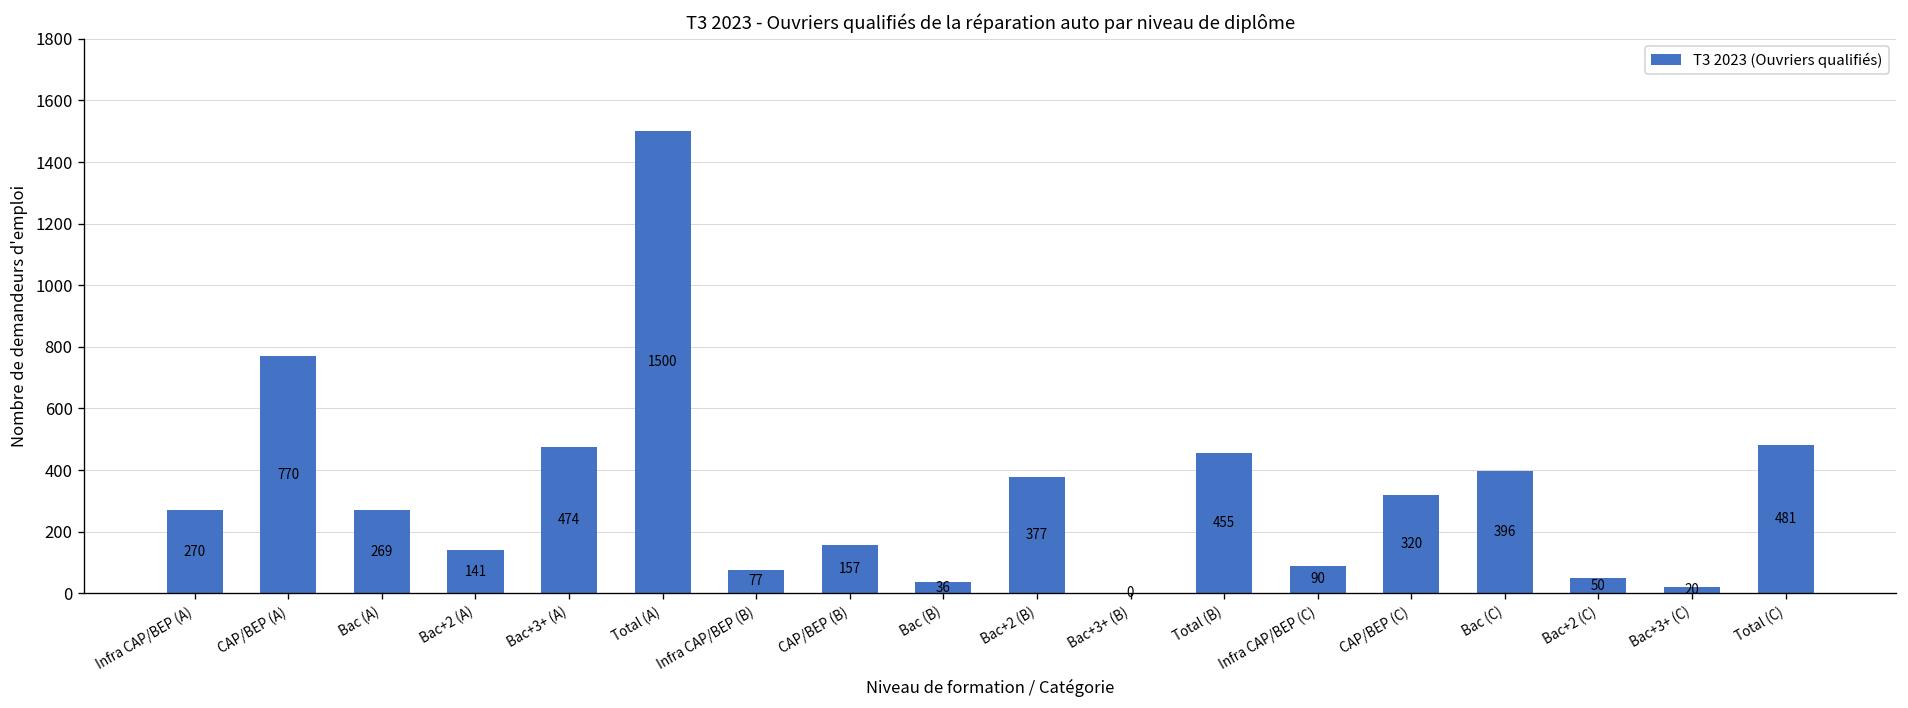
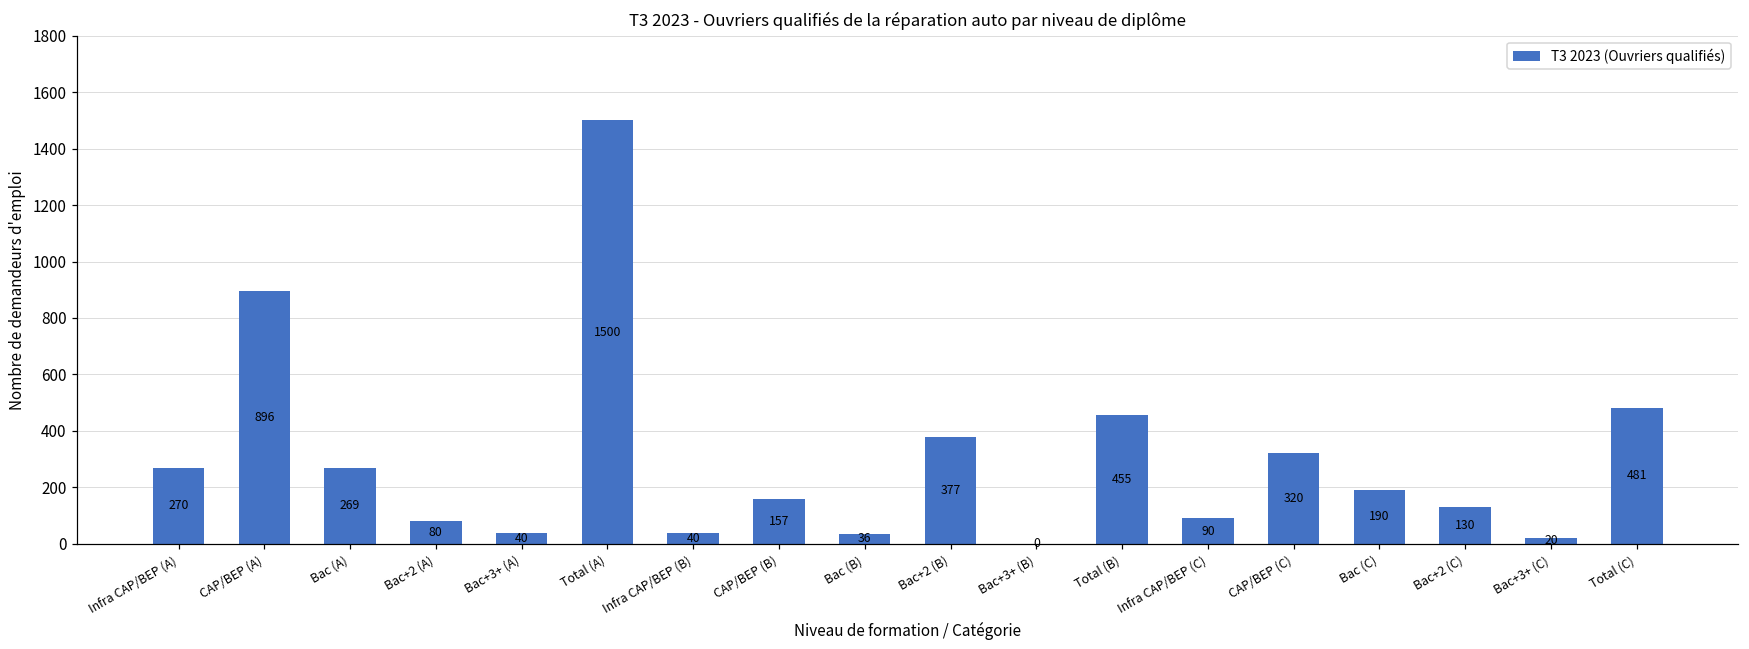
  {
    "Infra CAP/BEP (A)": 270,
-   "CAP/BEP (A)": 770,
+   "CAP/BEP (A)": 896,
    "Bac (A)": 269,
-   "Bac+2 (A)": 141,
-   "Bac+3+ (A)": 474,
+   "Bac+2 (A)": 80,
+   "Bac+3+ (A)": 40,
    "Total (A)": 1500,
-   "Infra CAP/BEP (B)": 77,
+   "Infra CAP/BEP (B)": 40,
    "CAP/BEP (B)": 157,
    "Bac (B)": 36,
    "Bac+2 (B)": 377,
    "Bac+3+ (B)": 0,
    "Total (B)": 455,
    "Infra CAP/BEP (C)": 90,
    "CAP/BEP (C)": 320,
-   "Bac (C)": 396,
-   "Bac+2 (C)": 50,
+   "Bac (C)": 190,
+   "Bac+2 (C)": 130,
    "Bac+3+ (C)": 20,
    "Total (C)": 481
  }
